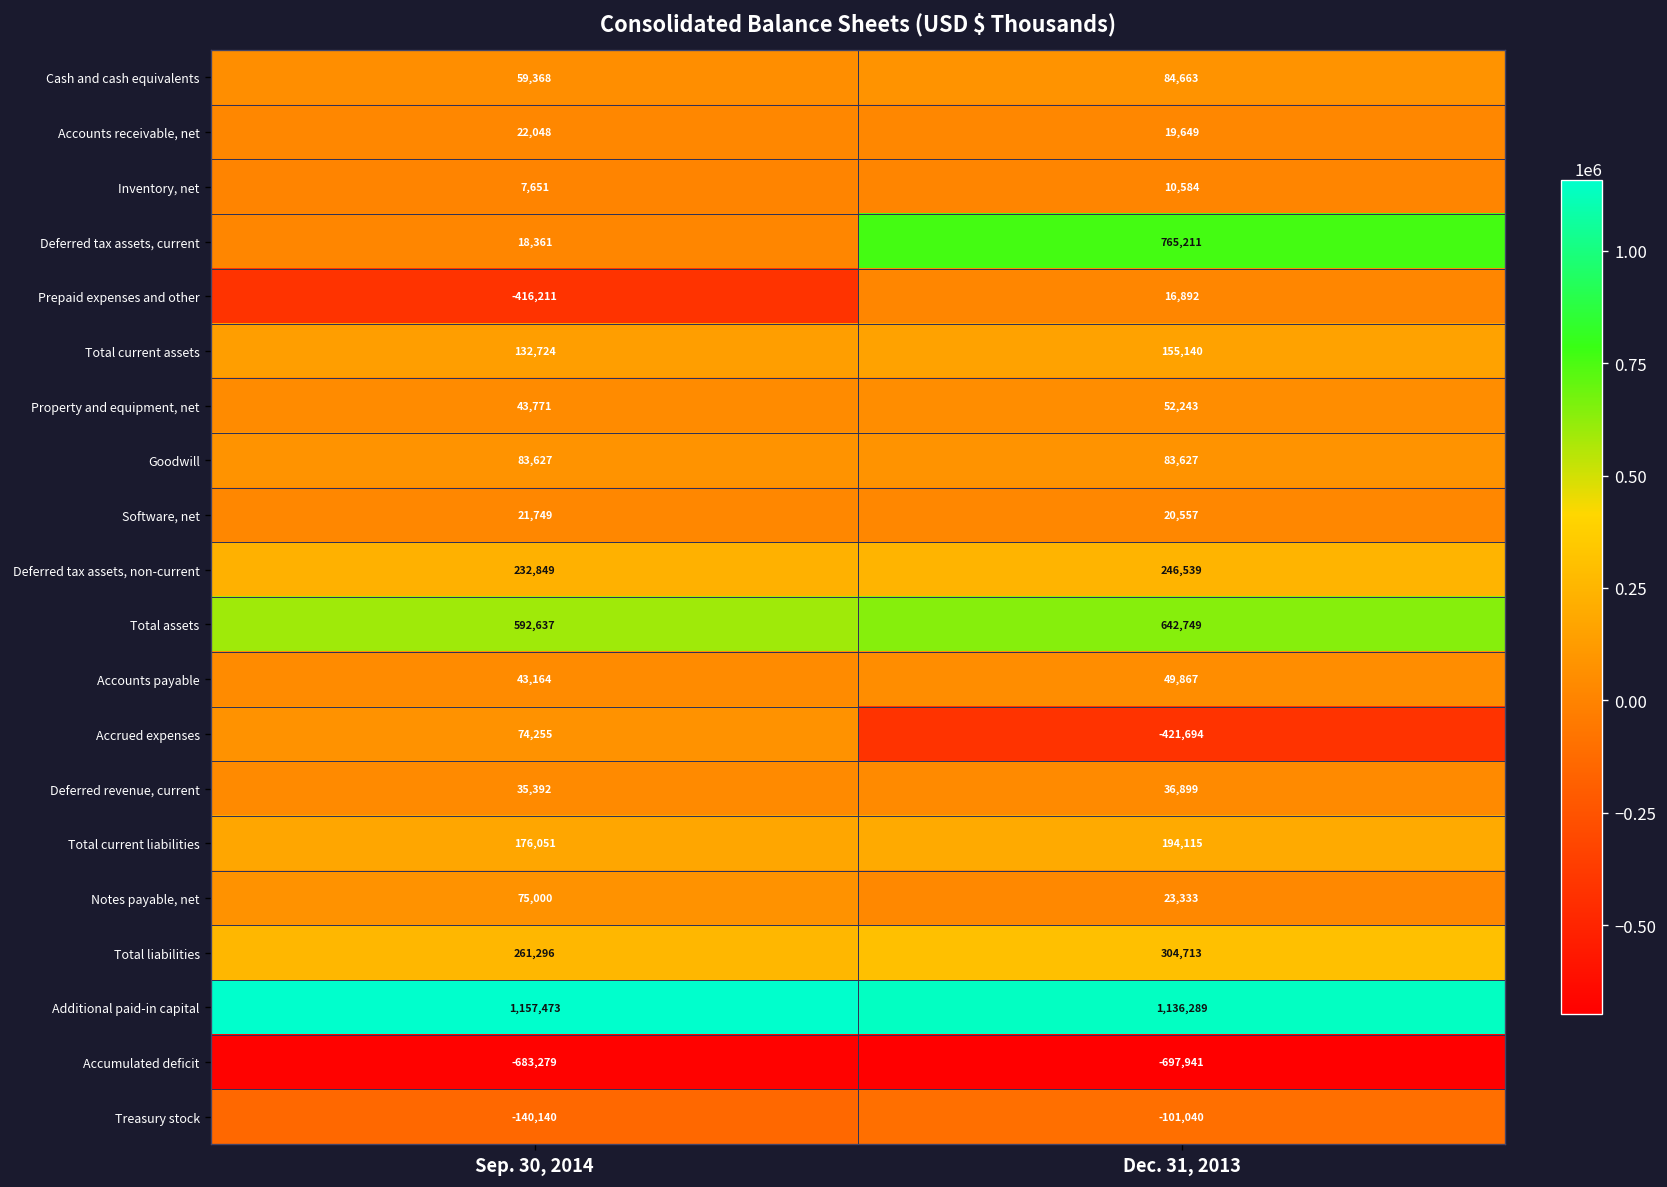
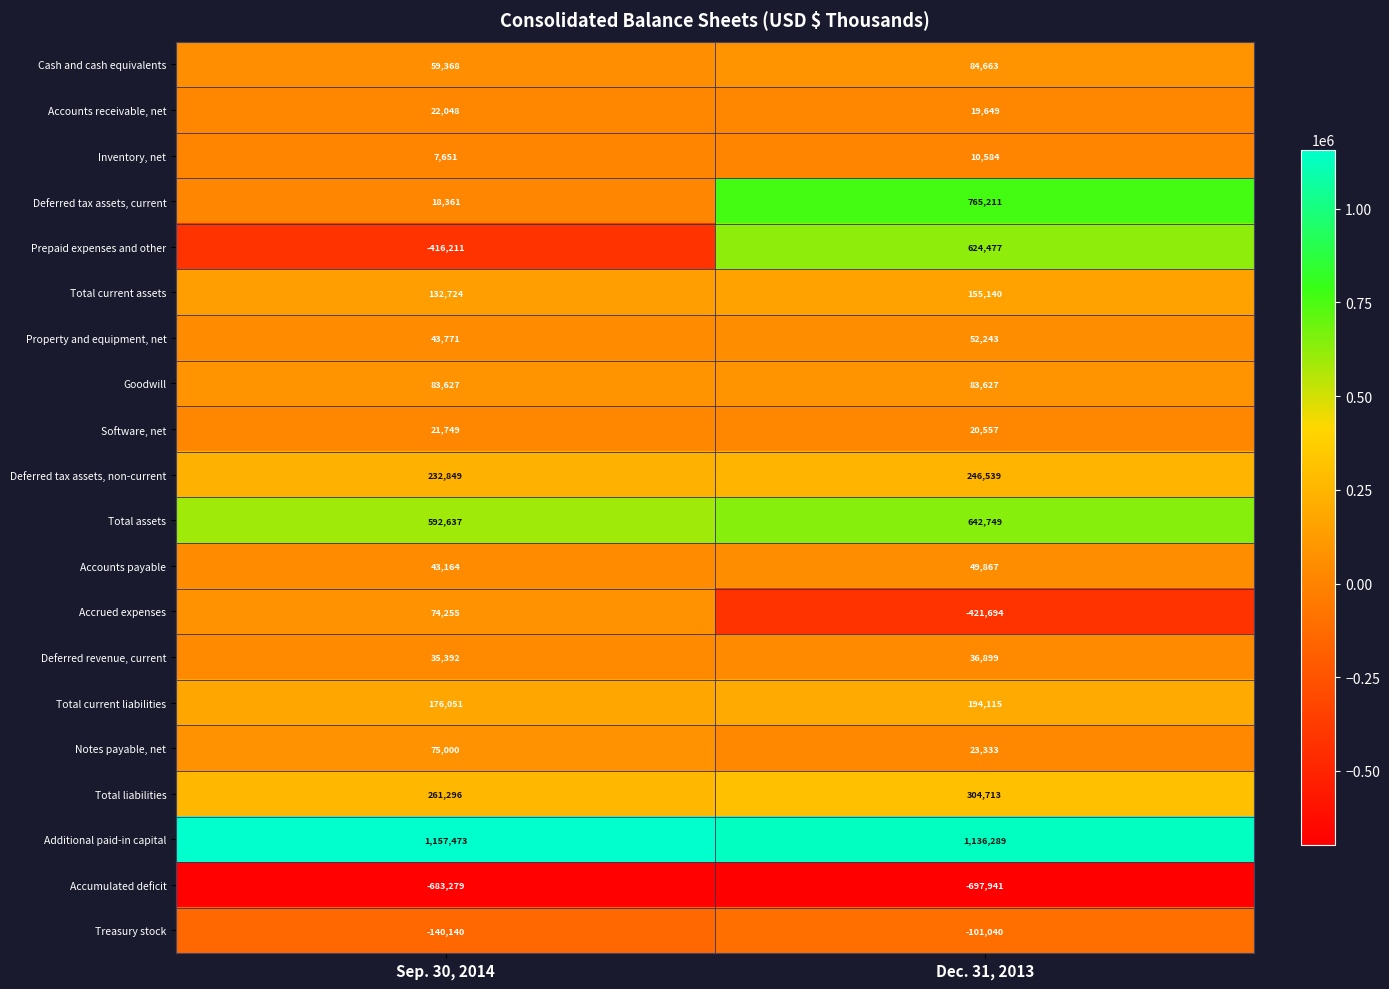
  {
    "Cash and cash equivalents": {
      "Sep. 30, 2014": "59,368",
      "Dec. 31, 2013": "84,663"
    },
    "Accounts receivable, net": {
      "Sep. 30, 2014": "22,048",
      "Dec. 31, 2013": "19,649"
    },
    "Inventory, net": {
      "Sep. 30, 2014": "7,651",
      "Dec. 31, 2013": "10,584"
    },
    "Deferred tax assets, current": {
      "Sep. 30, 2014": "18,361",
      "Dec. 31, 2013": "765,211"
    },
    "Prepaid expenses and other": {
      "Sep. 30, 2014": "-416,211",
-     "Dec. 31, 2013": "16,892"
+     "Dec. 31, 2013": "624,477"
    },
    "Total current assets": {
      "Sep. 30, 2014": "132,724",
      "Dec. 31, 2013": "155,140"
    },
    "Property and equipment, net": {
      "Sep. 30, 2014": "43,771",
      "Dec. 31, 2013": "52,243"
    },
    "Goodwill": {
      "Sep. 30, 2014": "83,627",
      "Dec. 31, 2013": "83,627"
    },
    "Software, net": {
      "Sep. 30, 2014": "21,749",
      "Dec. 31, 2013": "20,557"
    },
    "Deferred tax assets, non-current": {
      "Sep. 30, 2014": "232,849",
      "Dec. 31, 2013": "246,539"
    },
    "Total assets": {
      "Sep. 30, 2014": "592,637",
      "Dec. 31, 2013": "642,749"
    },
    "Accounts payable": {
      "Sep. 30, 2014": "43,164",
      "Dec. 31, 2013": "49,867"
    },
    "Accrued expenses": {
      "Sep. 30, 2014": "74,255",
      "Dec. 31, 2013": "-421,694"
    },
    "Deferred revenue, current": {
      "Sep. 30, 2014": "35,392",
      "Dec. 31, 2013": "36,899"
    },
    "Total current liabilities": {
      "Sep. 30, 2014": "176,051",
      "Dec. 31, 2013": "194,115"
    },
    "Notes payable, net": {
      "Sep. 30, 2014": "75,000",
      "Dec. 31, 2013": "23,333"
    },
    "Total liabilities": {
      "Sep. 30, 2014": "261,296",
      "Dec. 31, 2013": "304,713"
    },
    "Additional paid-in capital": {
      "Sep. 30, 2014": "1,157,473",
      "Dec. 31, 2013": "1,136,289"
    },
    "Accumulated deficit": {
      "Sep. 30, 2014": "-683,279",
      "Dec. 31, 2013": "-697,941"
    },
    "Treasury stock": {
      "Sep. 30, 2014": "-140,140",
      "Dec. 31, 2013": "-101,040"
    }
  }
